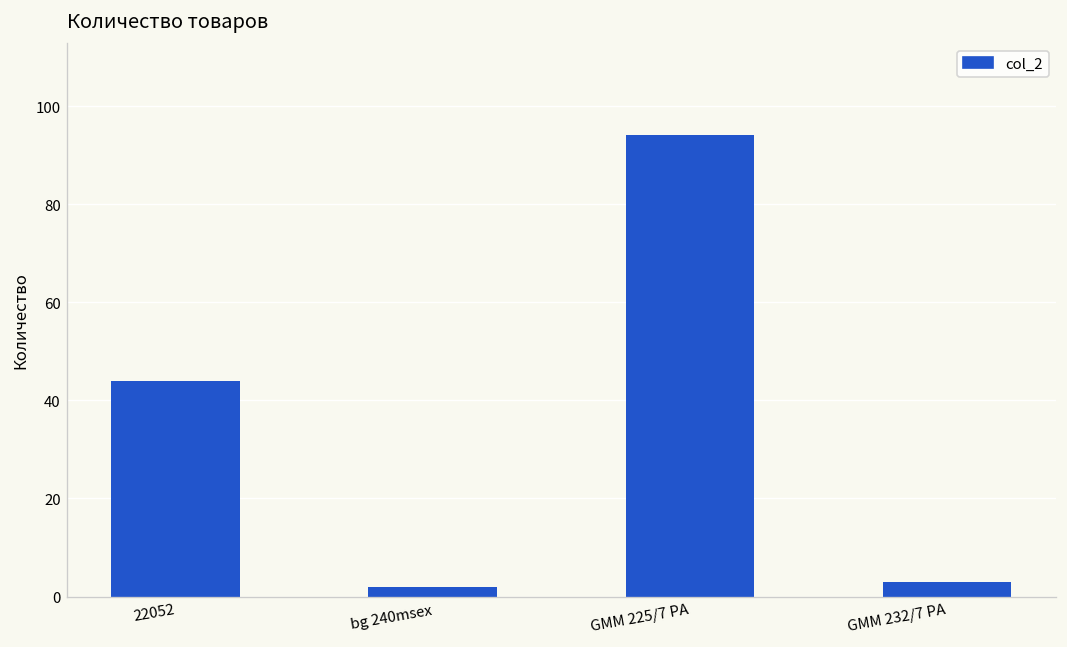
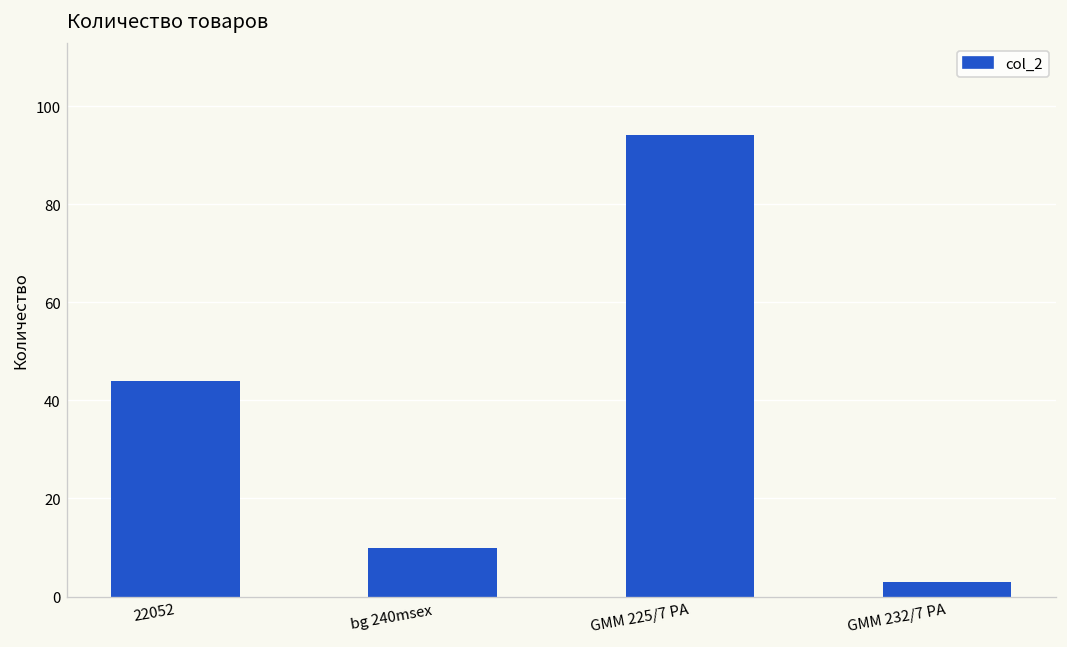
  {
    "22052": 44,
-   "bg 240msex": 2,
+   "bg 240msex": 10,
    "GMM 225/7 PA": 94,
    "GMM 232/7 PA": 3
  }
